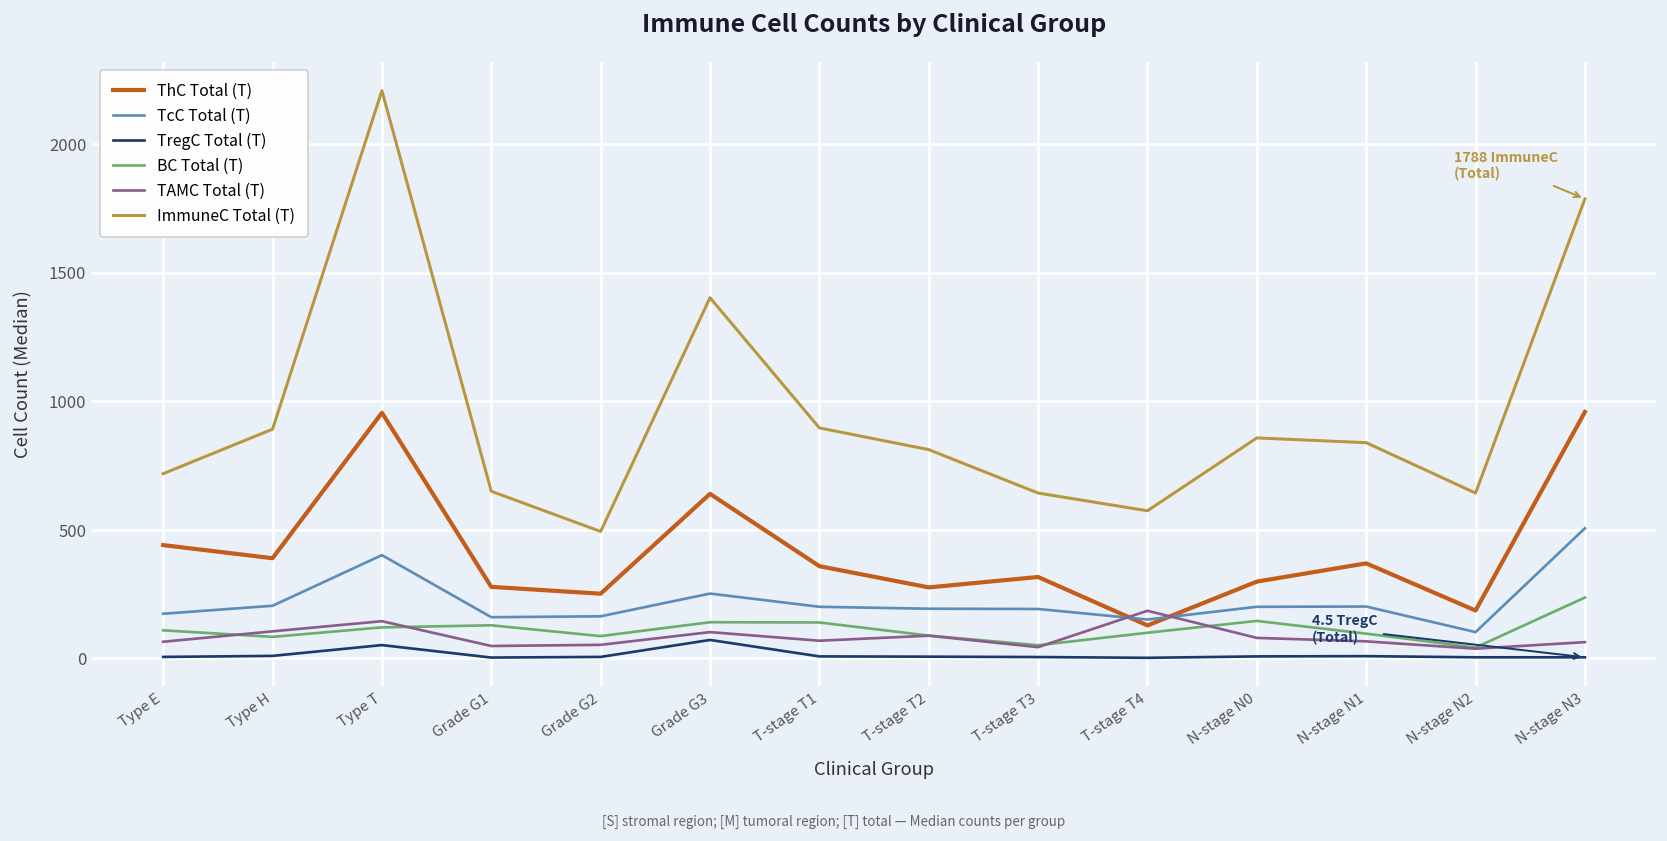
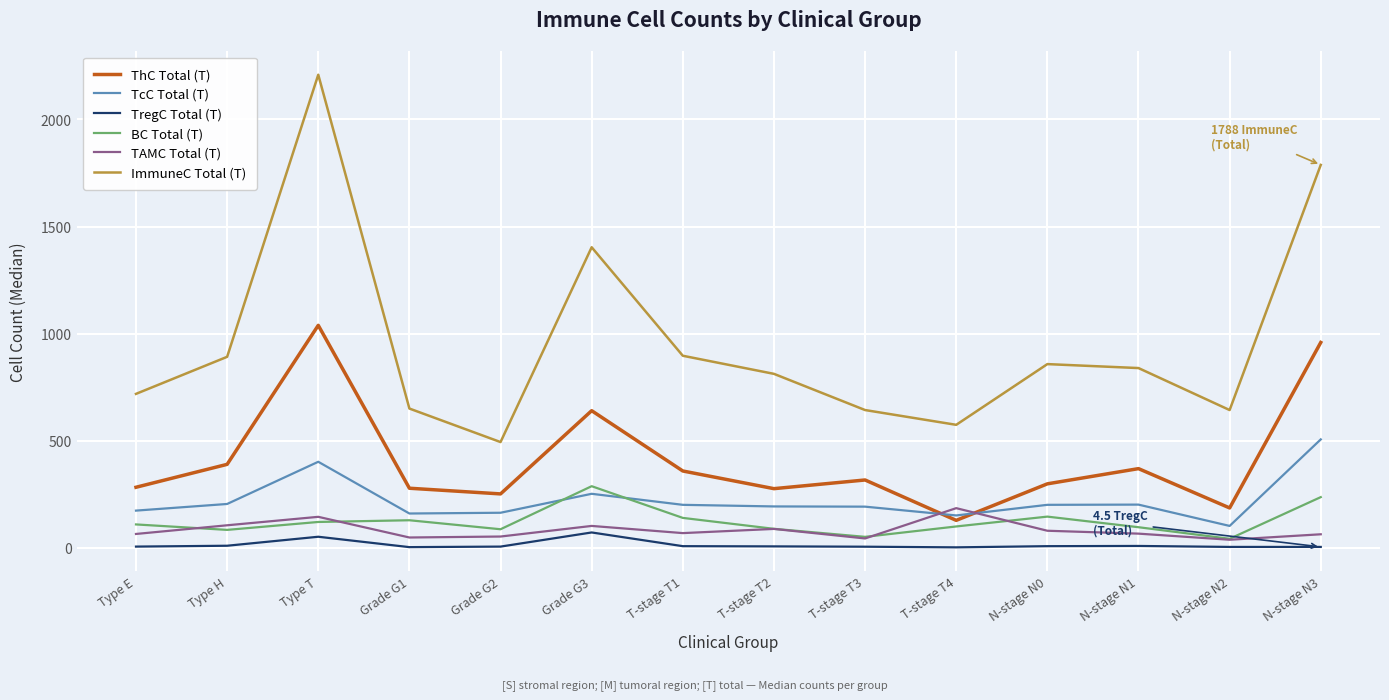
  {
    "ThC Total (T)": {
-     "Type E": 440,
+     "Type E": 280,
      "Type H": 390,
-     "Type T": 960,
+     "Type T": 1040,
      "Grade G1": 280,
      "Grade G2": 250,
      "Grade G3": 640,
      "T-stage T1": 360,
      "T-stage T2": 280,
      "T-stage T3": 320,
      "T-stage T4": 130,
      "N-stage N0": 300,
      "N-stage N1": 370,
      "N-stage N2": 190,
      "N-stage N3": 960
    },
    "TcC Total (T)": {
      "Type E": 170,
      "Type H": 210,
      "Type T": 400,
      "Grade G1": 160,
      "Grade G2": 160,
      "Grade G3": 250,
      "T-stage T1": 200,
      "T-stage T2": 190,
      "T-stage T3": 190,
      "T-stage T4": 150,
      "N-stage N0": 200,
      "N-stage N1": 200,
      "N-stage N3": 510
    },
    "TregC Total (T)": {
      "Type E": 10,
      "Type H": 10,
      "Type T": 50,
      "Grade G1": 0,
      "Grade G2": 10,
      "Grade G3": 70,
      "T-stage T1": 10,
      "T-stage T2": 10,
      "T-stage T3": 10,
      "T-stage T4": 0,
      "N-stage N0": 10,
      "N-stage N3": 0
    },
    "BC Total (T)": {
      "Type E": 110,
      "Type H": 80,
      "Type T": 120,
      "Grade G1": 130,
      "Grade G2": 90,
-     "Grade G3": 140,
+     "Grade G3": 290,
      "T-stage T1": 140,
      "T-stage T4": 100,
      "N-stage N0": 150,
      "N-stage N3": 240
    },
    "TAMC Total (T)": {
      "Type E": 70,
      "Type H": 110,
      "Type T": 150,
      "Grade G1": 50,
      "Grade G2": 50,
      "Grade G3": 100,
      "T-stage T1": 70,
      "T-stage T4": 190,
      "N-stage N0": 80,
      "N-stage N3": 60
    },
    "ImmuneC Total (T)": {
      "N-stage N3": 1788
    }
  }
